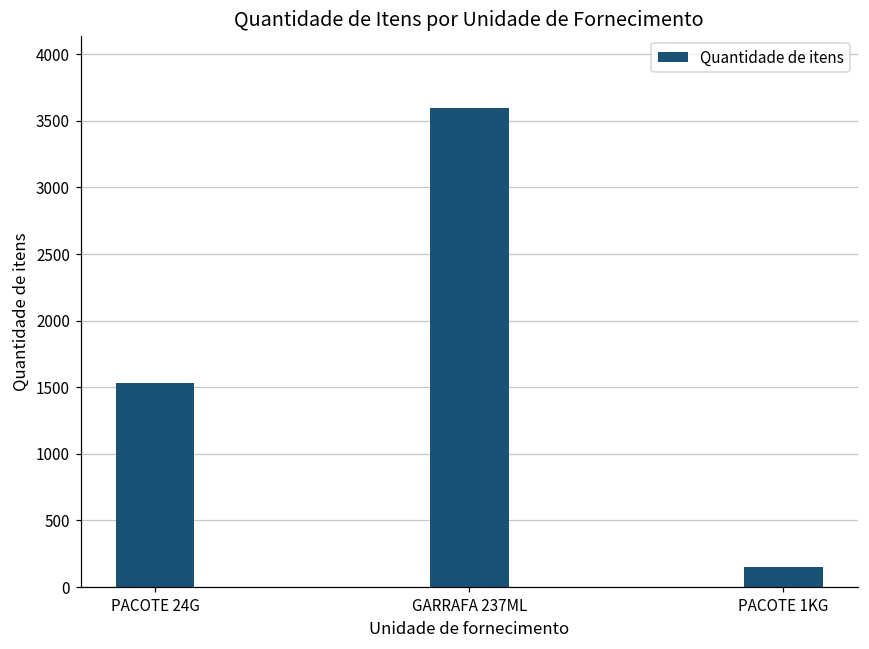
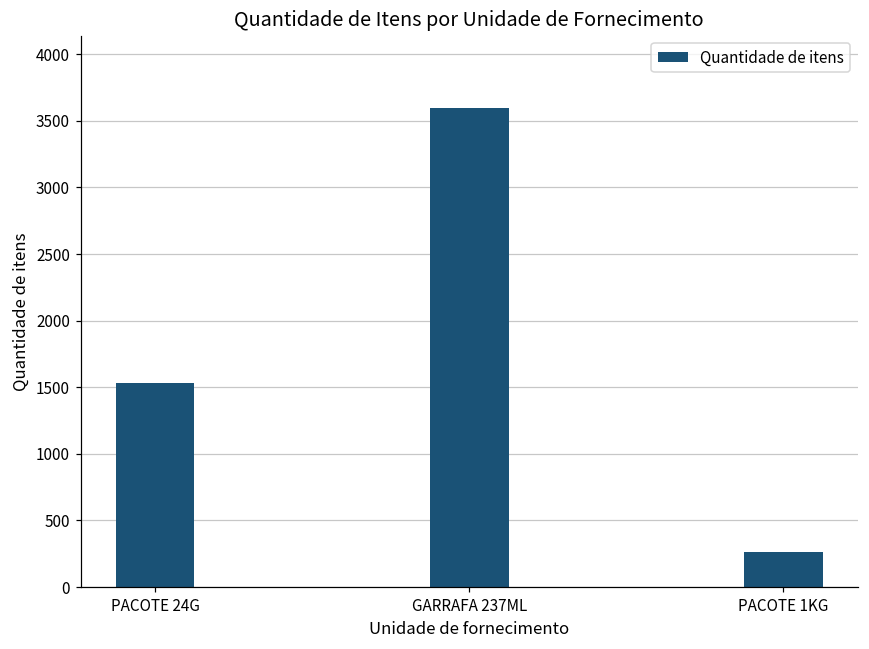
  {
    "PACOTE 24G": 1530,
    "GARRAFA 237ML": 3600,
-   "PACOTE 1KG": 150
+   "PACOTE 1KG": 260
  }
